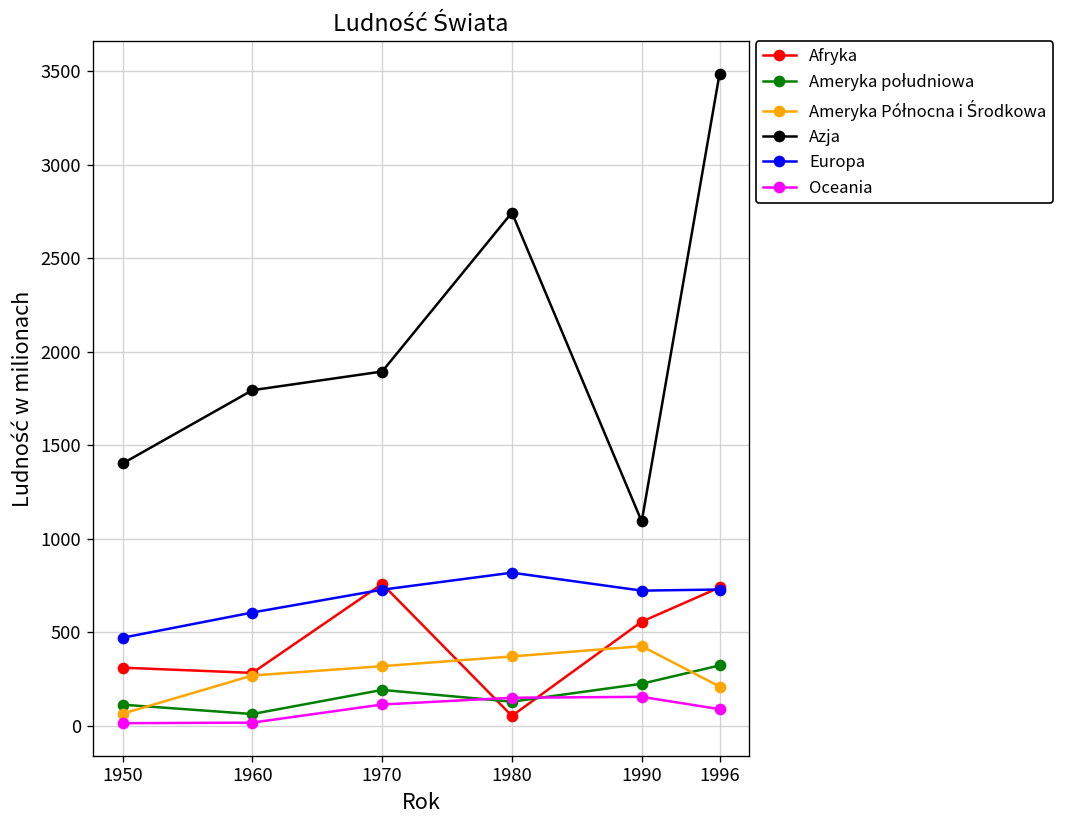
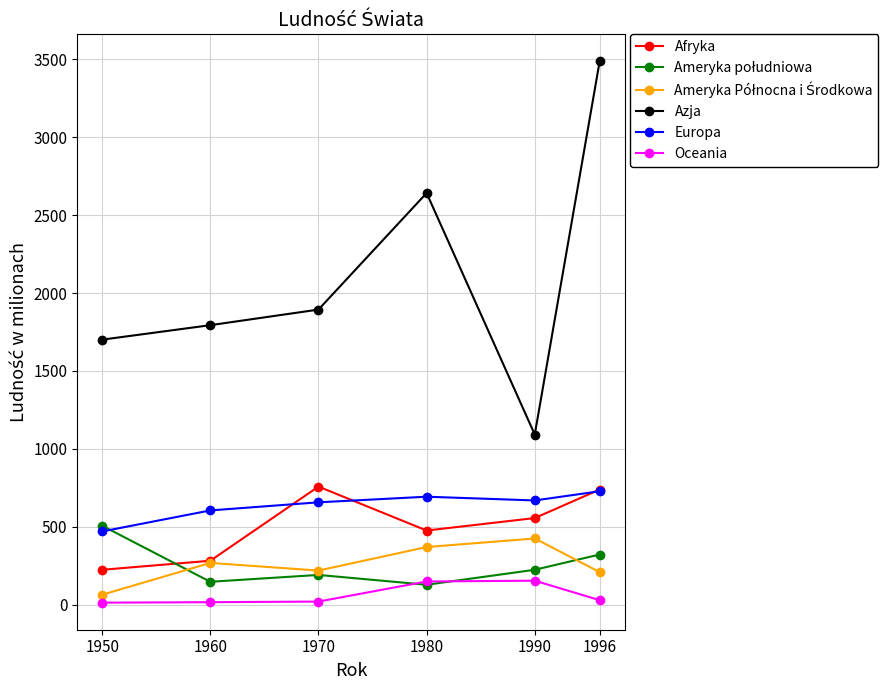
  {
    "Afryka": {
-     "1950": 310,
+     "1950": 220,
      "1970": 760,
-     "1980": 50,
+     "1980": 480,
      "1990": 560
    },
    "Ameryka południowa": {
-     "1950": 110,
-     "1960": 60,
+     "1950": 510,
+     "1960": 150,
      "1970": 190,
      "1980": 130,
      "1990": 220,
      "1996": 320
    },
    "Ameryka Północna i Środkowa": {
      "1950": 60,
-     "1970": 320,
+     "1970": 220,
      "1980": 370,
      "1990": 430,
      "1996": 210
    },
    "Azja": {
-     "1950": 1400,
+     "1950": 1700,
      "1960": 1790,
      "1970": 1890,
-     "1980": 2740,
+     "1980": 2640,
      "1990": 1090,
      "1996": 3490
    },
    "Europa": {
      "1950": 470,
      "1960": 610,
-     "1970": 730,
-     "1980": 820,
-     "1990": 720
+     "1970": 660,
+     "1980": 690,
+     "1990": 670
    },
    "Oceania": {
      "1950": 10,
      "1960": 20,
-     "1970": 110,
+     "1970": 20,
      "1980": 150,
      "1990": 150,
-     "1996": 90
+     "1996": 30
    }
  }
